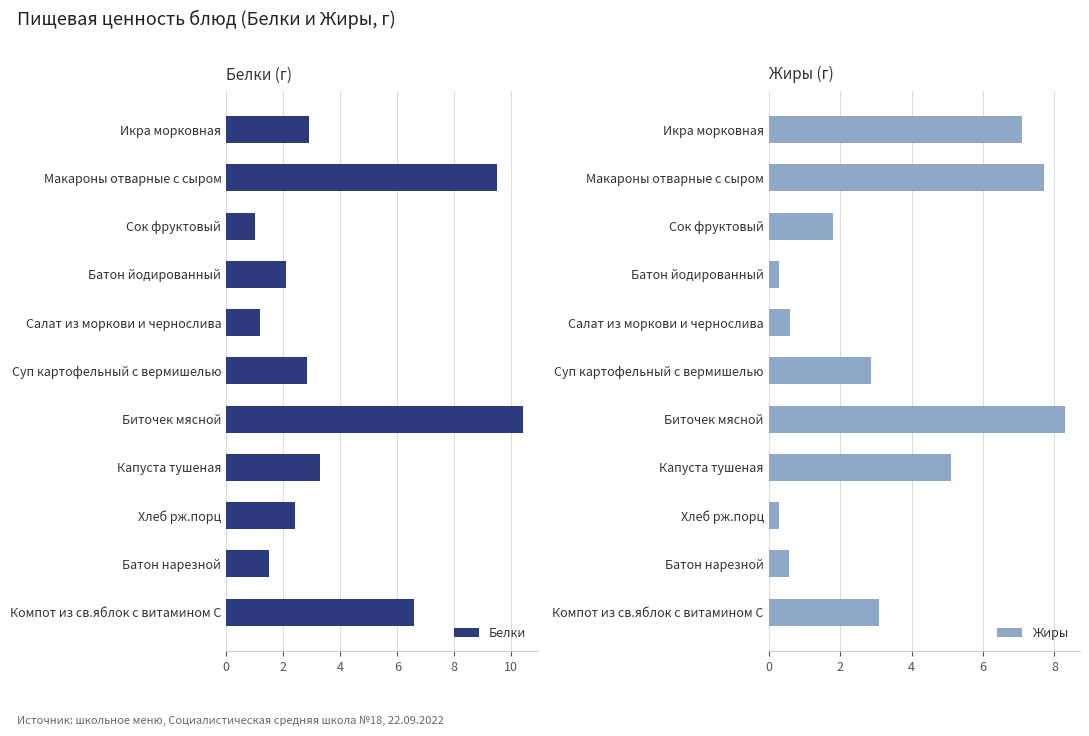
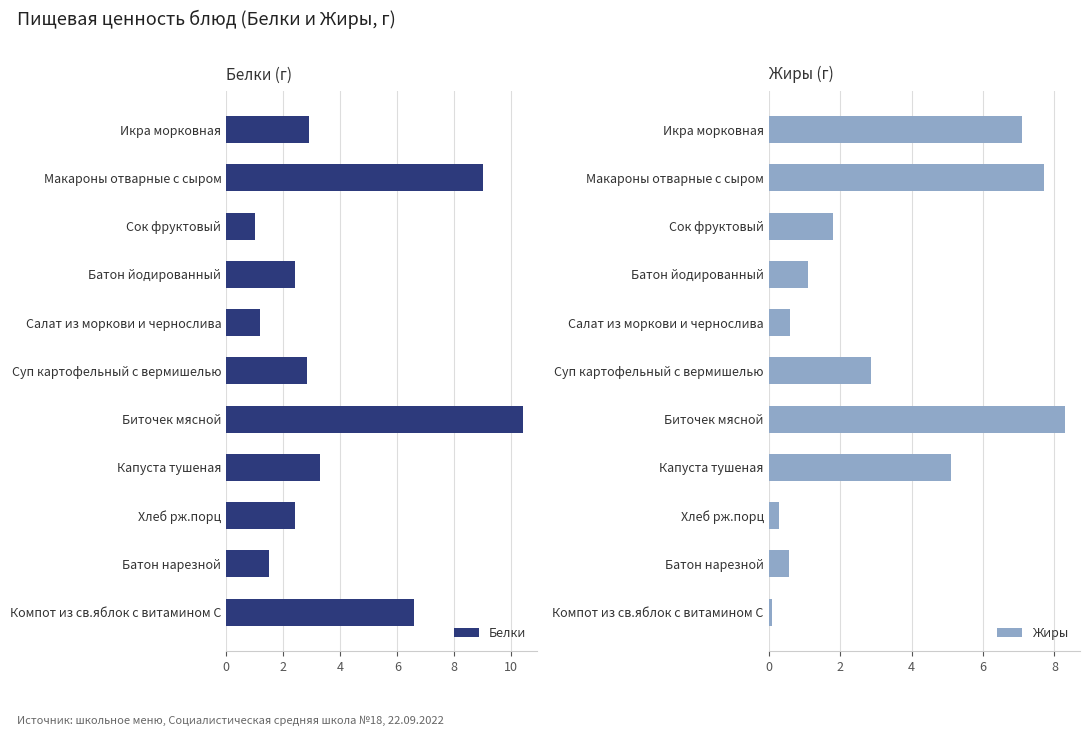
  {
    "Белки (г)": {
      "Икра морковная": 2.9,
-     "Макароны отварные с сыром": 9.5,
+     "Макароны отварные с сыром": 9.0,
      "Сок фруктовый": 1.0,
-     "Батон йодированный": 2.1,
+     "Батон йодированный": 2.4,
      "Салат из моркови и чернослива": 1.2,
      "Суп картофельный с вермишелью": 2.8,
      "Биточек мясной": 10.4,
      "Капуста тушеная": 3.3,
      "Хлеб рж.порц": 2.4,
      "Батон нарезной": 1.5,
      "Компот из св.яблок с витамином С": 6.6
    },
    "Жиры (г)": {
      "Икра морковная": 7.1,
      "Макароны отварные с сыром": 7.7,
      "Сок фруктовый": 1.8,
-     "Батон йодированный": 0.3,
+     "Батон йодированный": 1.1,
      "Салат из моркови и чернослива": 0.6,
      "Суп картофельный с вермишелью": 2.9,
      "Биточек мясной": 8.3,
      "Капуста тушеная": 5.1,
      "Хлеб рж.порц": 0.3,
      "Батон нарезной": 0.6,
-     "Компот из св.яблок с витамином С": 3.1
+     "Компот из св.яблок с витамином С": 0.1
    }
  }
